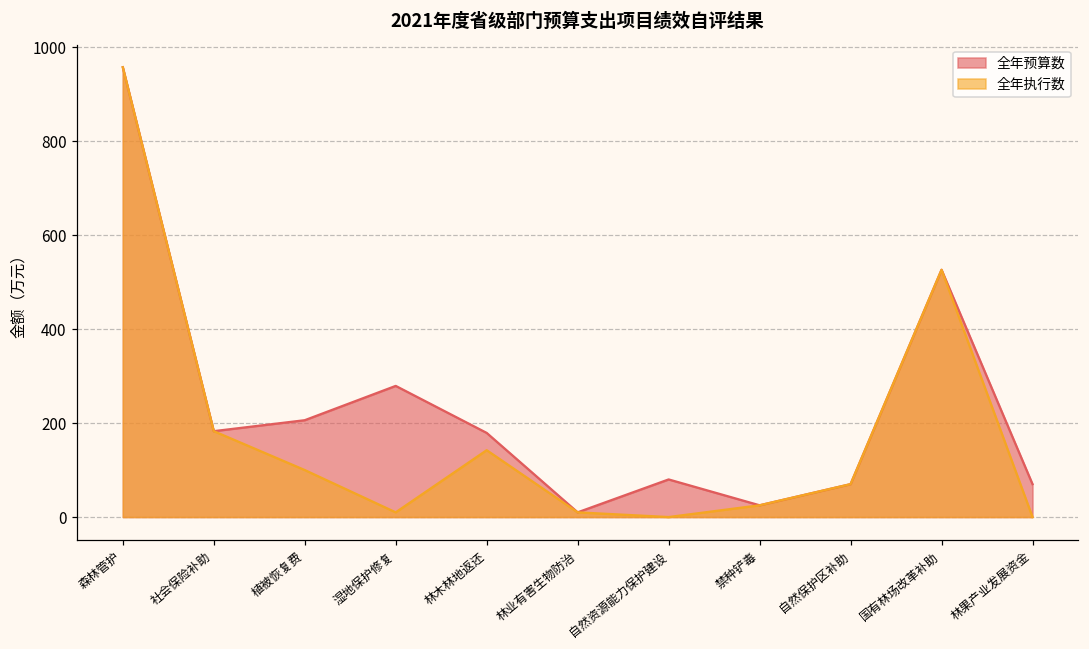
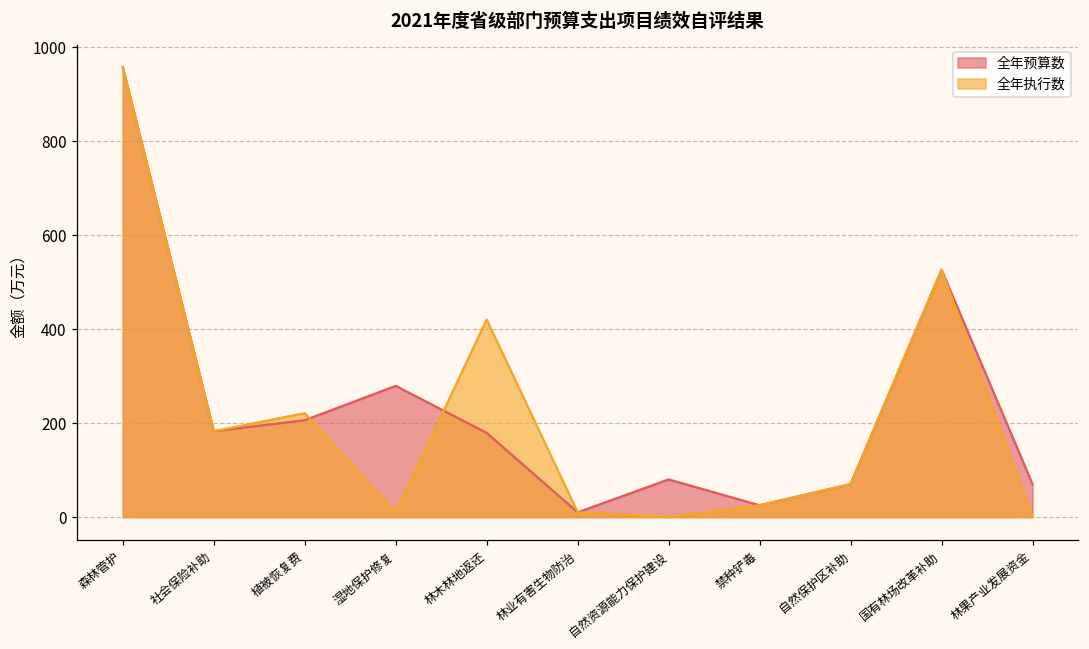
  {
    "全年预算数": {
      "植被恢复费": 210,
      "湿地保护修复": 280,
      "林木林地返还": 180,
      "自然资源能力保护建设": 80,
      "林果产业发展资金": 70
    },
    "全年执行数": {
-     "植被恢复费": 100,
+     "植被恢复费": 220,
      "湿地保护修复": 10,
-     "林木林地返还": 140,
+     "林木林地返还": 420,
      "自然资源能力保护建设": 0,
      "林果产业发展资金": 0
    }
  }
